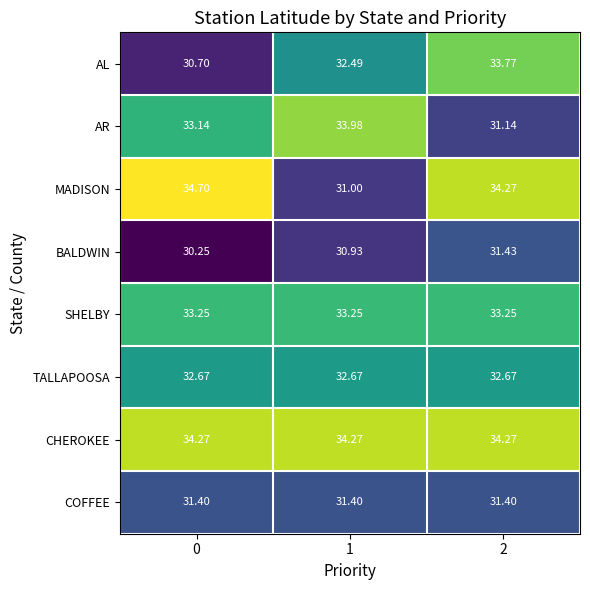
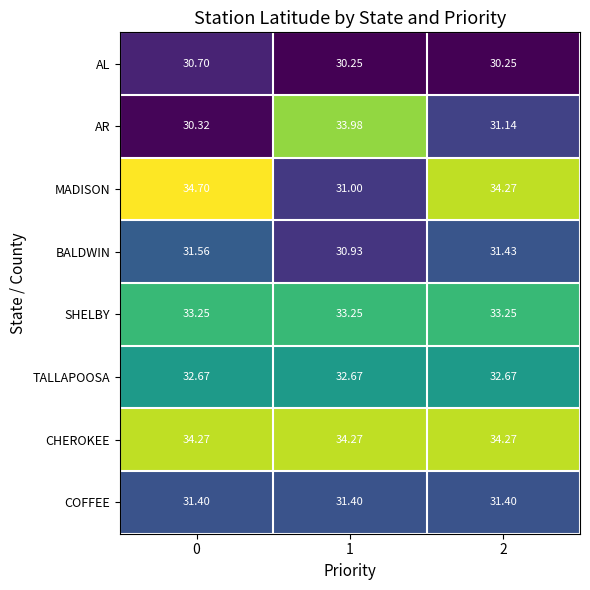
  {
    "AL": {
      "0": 30.70,
-     "1": 32.49,
-     "2": 33.77
+     "1": 30.25,
+     "2": 30.25
    },
    "AR": {
-     "0": 33.14,
+     "0": 30.32,
      "1": 33.98,
      "2": 31.14
    },
    "MADISON": {
      "0": 34.70,
      "1": 31.00,
      "2": 34.27
    },
    "BALDWIN": {
-     "0": 30.25,
+     "0": 31.56,
      "1": 30.93,
      "2": 31.43
    },
    "SHELBY": {
      "0": 33.25,
      "1": 33.25,
      "2": 33.25
    },
    "TALLAPOOSA": {
      "0": 32.67,
      "1": 32.67,
      "2": 32.67
    },
    "CHEROKEE": {
      "0": 34.27,
      "1": 34.27,
      "2": 34.27
    },
    "COFFEE": {
      "0": 31.40,
      "1": 31.40,
      "2": 31.40
    }
  }
